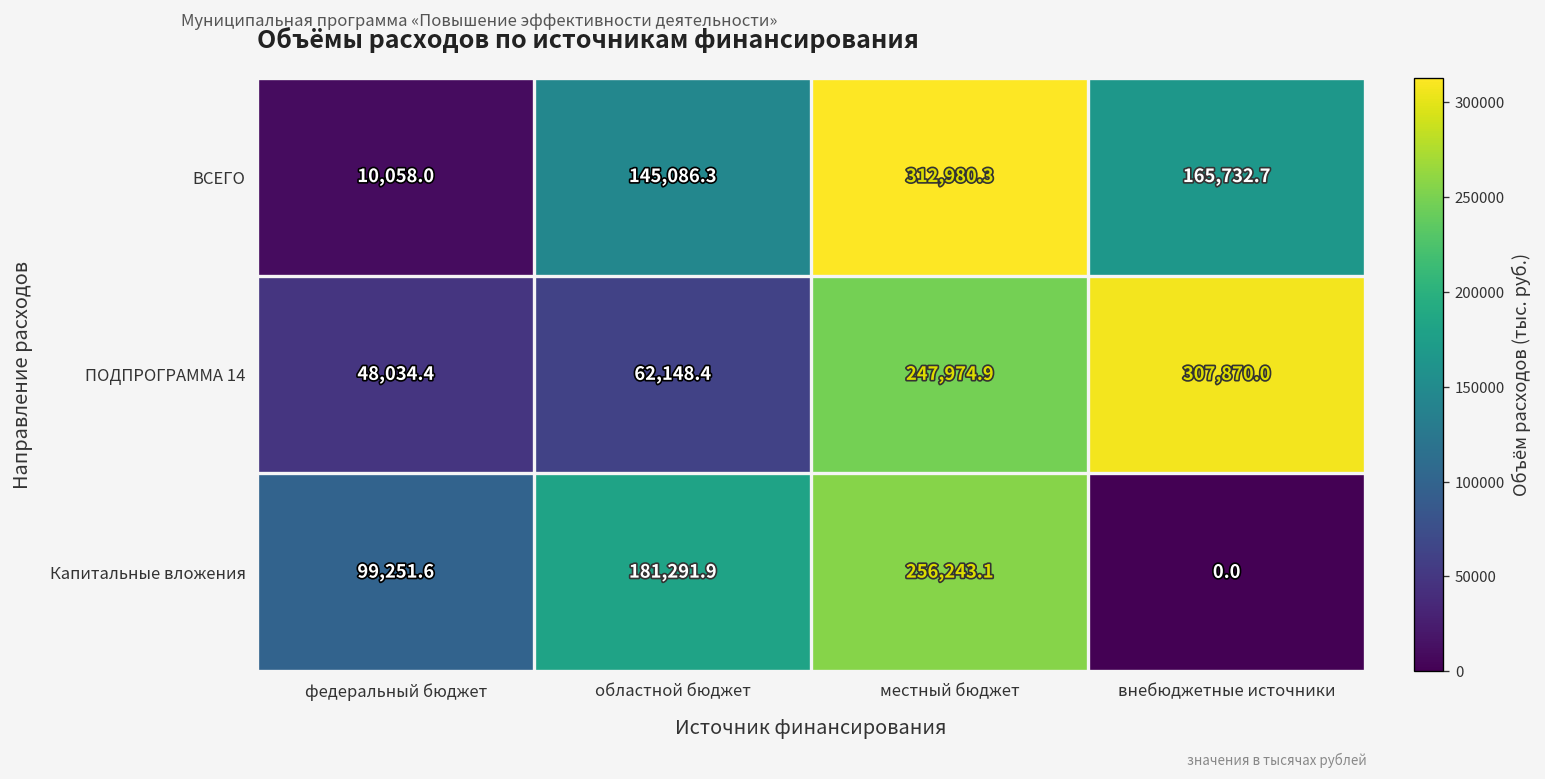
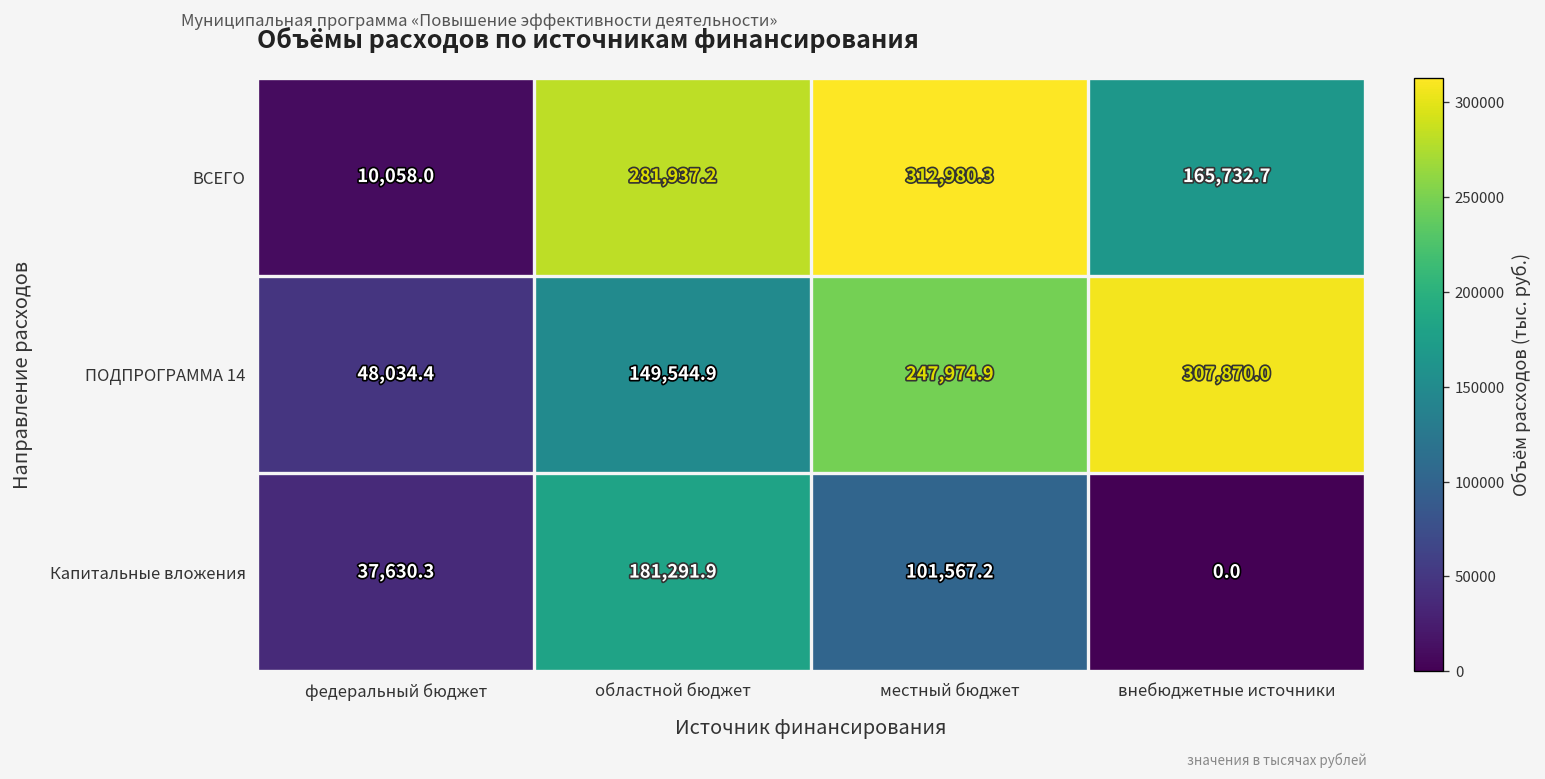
  {
    "ВСЕГО": {
      "федеральный бюджет": "10,058.0",
-     "областной бюджет": "145,086.3",
+     "областной бюджет": "281,937.2",
      "местный бюджет": "312,980.3",
      "внебюджетные источники": "165,732.7"
    },
    "ПОДПРОГРАММА 14": {
      "федеральный бюджет": "48,034.4",
-     "областной бюджет": "62,148.4",
+     "областной бюджет": "149,544.9",
      "местный бюджет": "247,974.9",
      "внебюджетные источники": "307,870.0"
    },
    "Капитальные вложения": {
-     "федеральный бюджет": "99,251.6",
+     "федеральный бюджет": "37,630.3",
      "областной бюджет": "181,291.9",
-     "местный бюджет": "256,243.1",
+     "местный бюджет": "101,567.2",
      "внебюджетные источники": "0.0"
    }
  }
